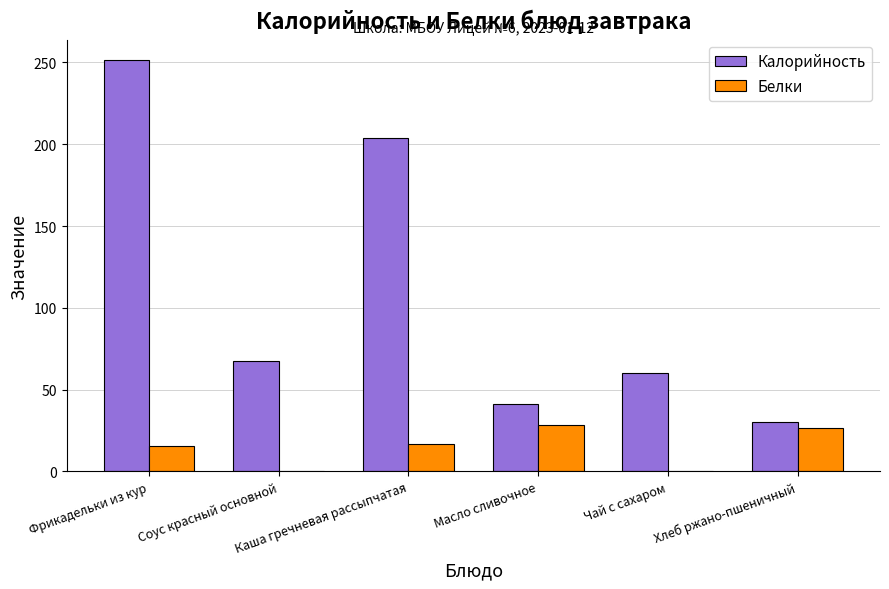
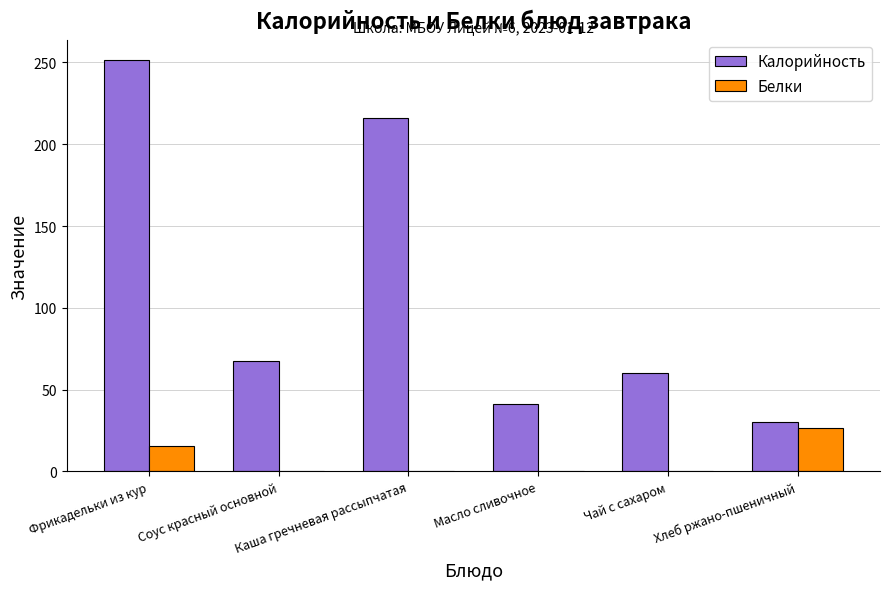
  {
    "Калорийность": {
      "Фрикадельки из кур": 251,
      "Соус красный основной": 68,
-     "Каша гречневая рассыпчатая": 204,
+     "Каша гречневая рассыпчатая": 216,
      "Масло сливочное": 41,
      "Чай с сахаром": 60,
      "Хлеб ржано-пшеничный": 31
    },
    "Белки": {
      "Фрикадельки из кур": 15,
-     "Каша гречневая рассыпчатая": 17,
-     "Масло сливочное": 28,
+     "Каша гречневая рассыпчатая": 0,
+     "Масло сливочное": 0,
      "Хлеб ржано-пшеничный": 27
    }
  }
